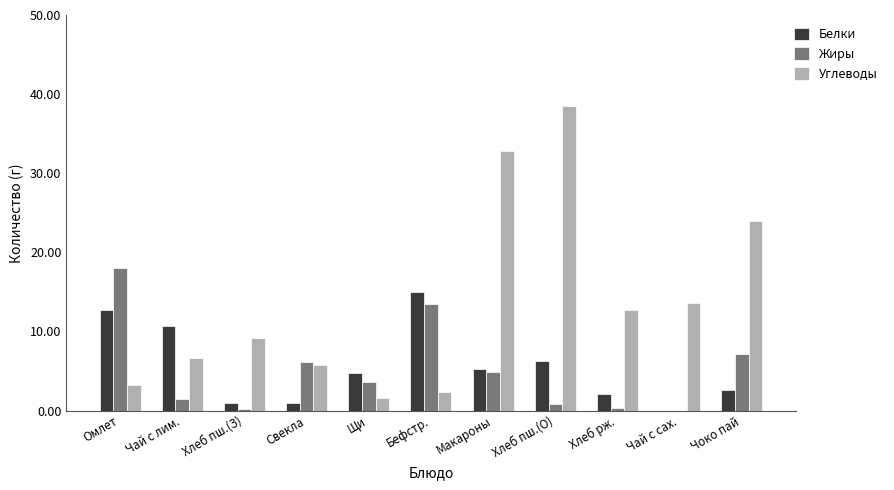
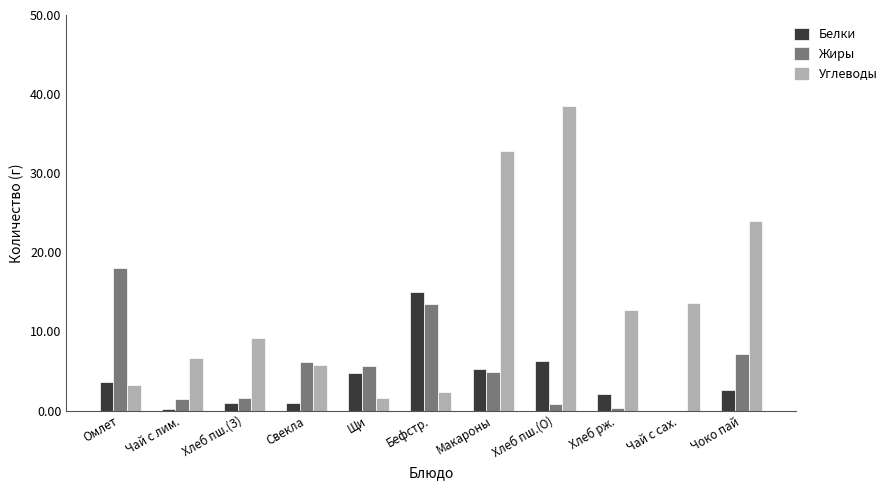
  {
    "Белки": {
-     "Омлет": 13,
-     "Чай с лим.": 11,
+     "Омлет": 4,
+     "Чай с лим.": 0,
      "Хлеб пш.(З)": 1,
      "Свекла": 1,
      "Щи": 5,
      "Бефстр.": 15,
      "Макароны": 5,
      "Хлеб пш.(О)": 6,
      "Хлеб рж.": 2,
      "Чай с сах.": 0,
      "Чоко пай": 3
    },
    "Жиры": {
      "Омлет": 18,
      "Чай с лим.": 2,
-     "Хлеб пш.(З)": 0,
+     "Хлеб пш.(З)": 2,
      "Свекла": 6,
-     "Щи": 4,
+     "Щи": 6,
      "Бефстр.": 14,
      "Макароны": 5,
      "Хлеб пш.(О)": 1,
      "Хлеб рж.": 0,
      "Чай с сах.": 0,
      "Чоко пай": 7
    },
    "Углеводы": {
      "Омлет": 3,
      "Чай с лим.": 7,
      "Хлеб пш.(З)": 9,
      "Свекла": 6,
      "Щи": 2,
      "Бефстр.": 2,
      "Макароны": 33,
      "Хлеб пш.(О)": 38,
      "Хлеб рж.": 13,
      "Чай с сах.": 14,
      "Чоко пай": 24
    }
  }
